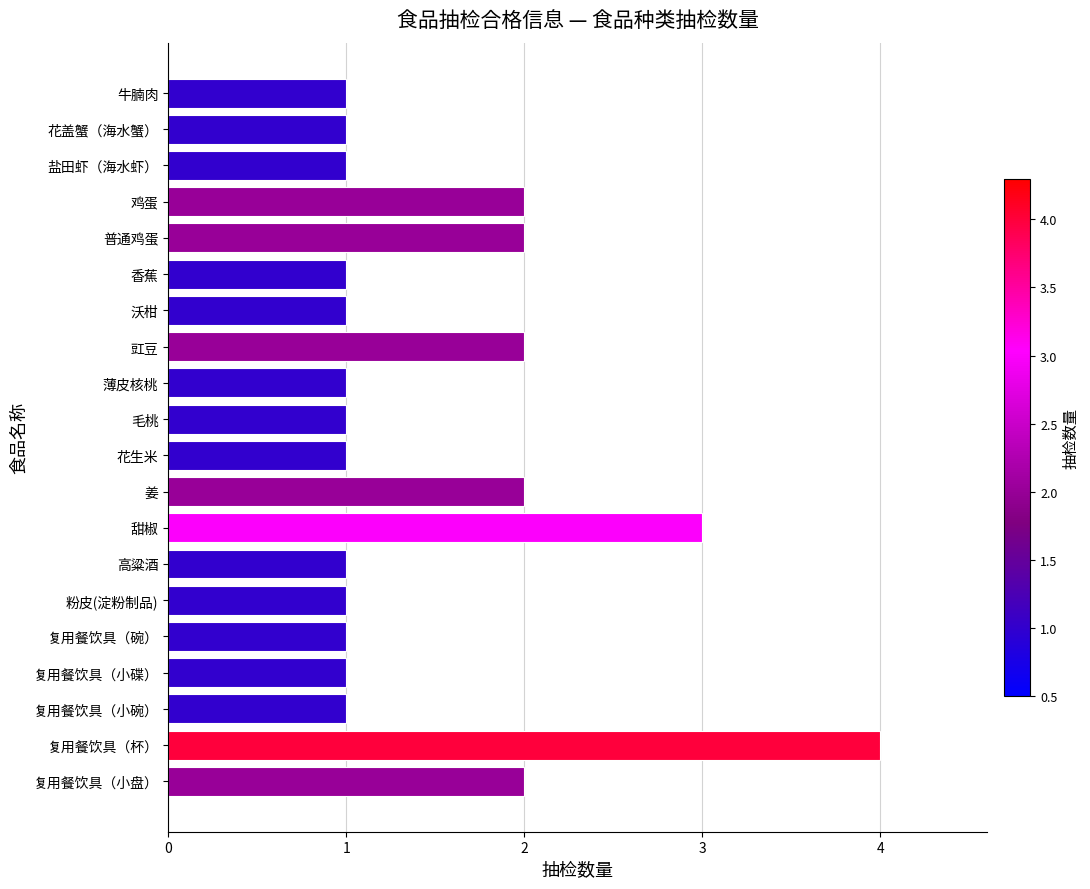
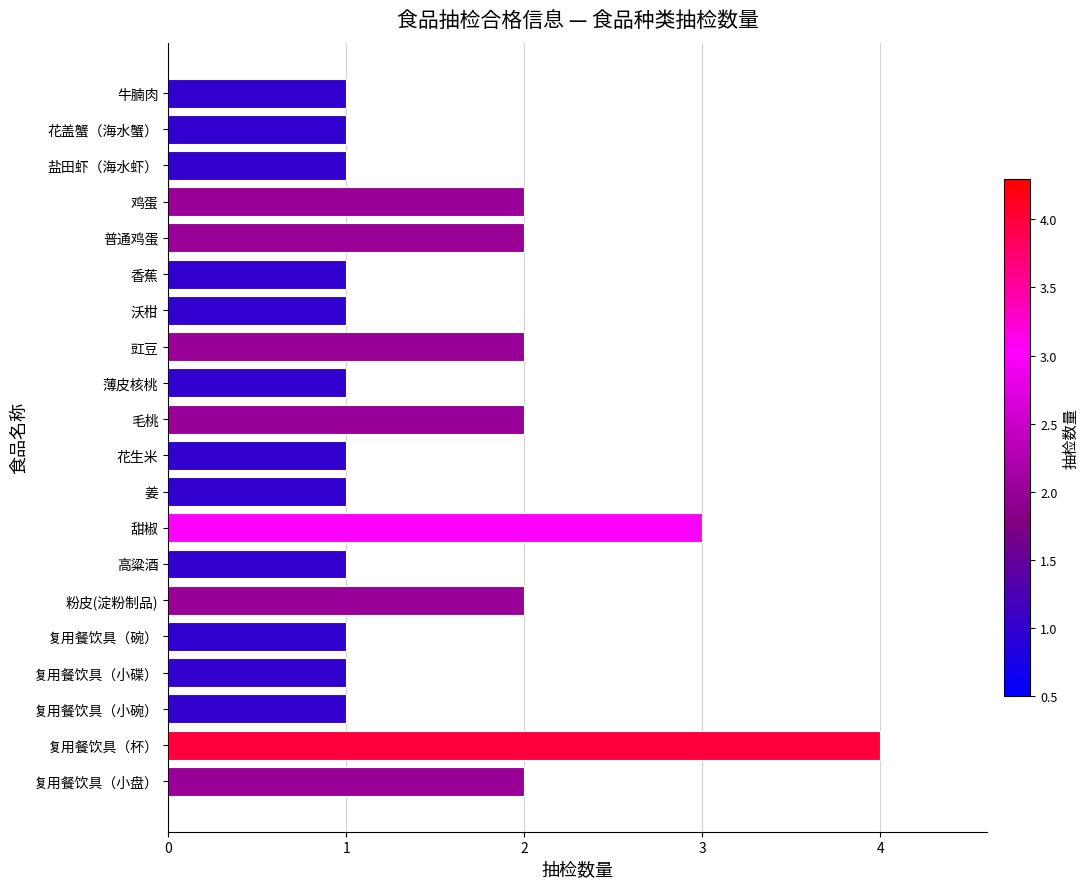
  {
    "牛腩肉": 1,
    "花盖蟹（海水蟹）": 1,
    "盐田虾（海水虾）": 1,
    "鸡蛋": 2,
    "普通鸡蛋": 2,
    "香蕉": 1,
    "沃柑": 1,
    "豇豆": 2,
    "薄皮核桃": 1,
-   "毛桃": 1,
+   "毛桃": 2,
    "花生米": 1,
-   "姜": 2,
+   "姜": 1,
    "甜椒": 3,
    "高粱酒": 1,
-   "粉皮(淀粉制品)": 1,
+   "粉皮(淀粉制品)": 2,
    "复用餐饮具（碗）": 1,
    "复用餐饮具（小碟）": 1,
    "复用餐饮具（小碗）": 1,
    "复用餐饮具（杯）": 4,
    "复用餐饮具（小盘）": 2
  }
